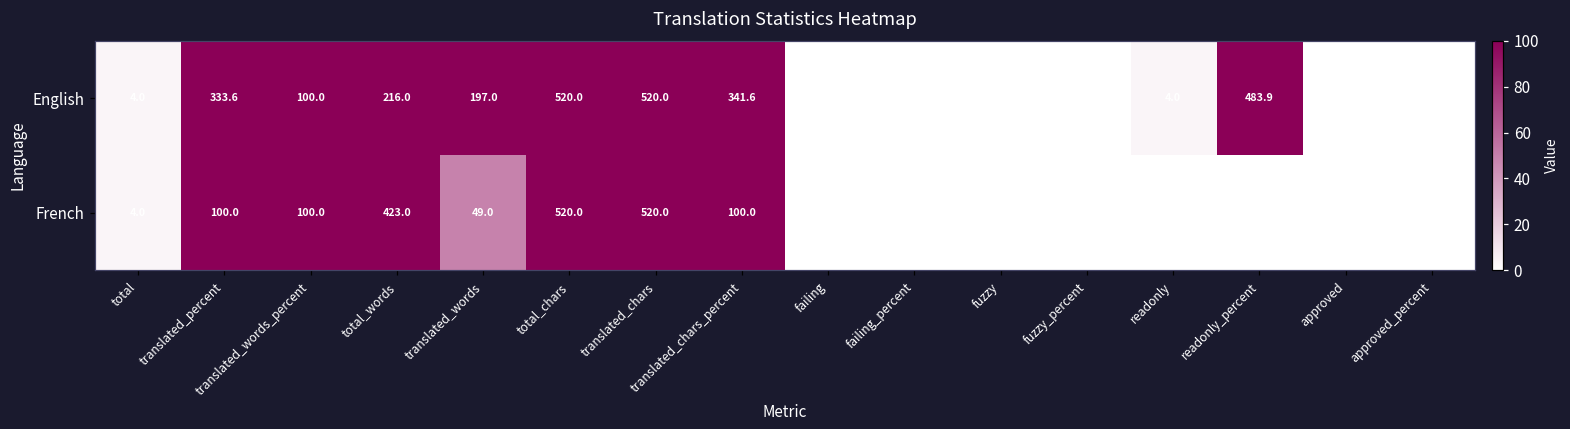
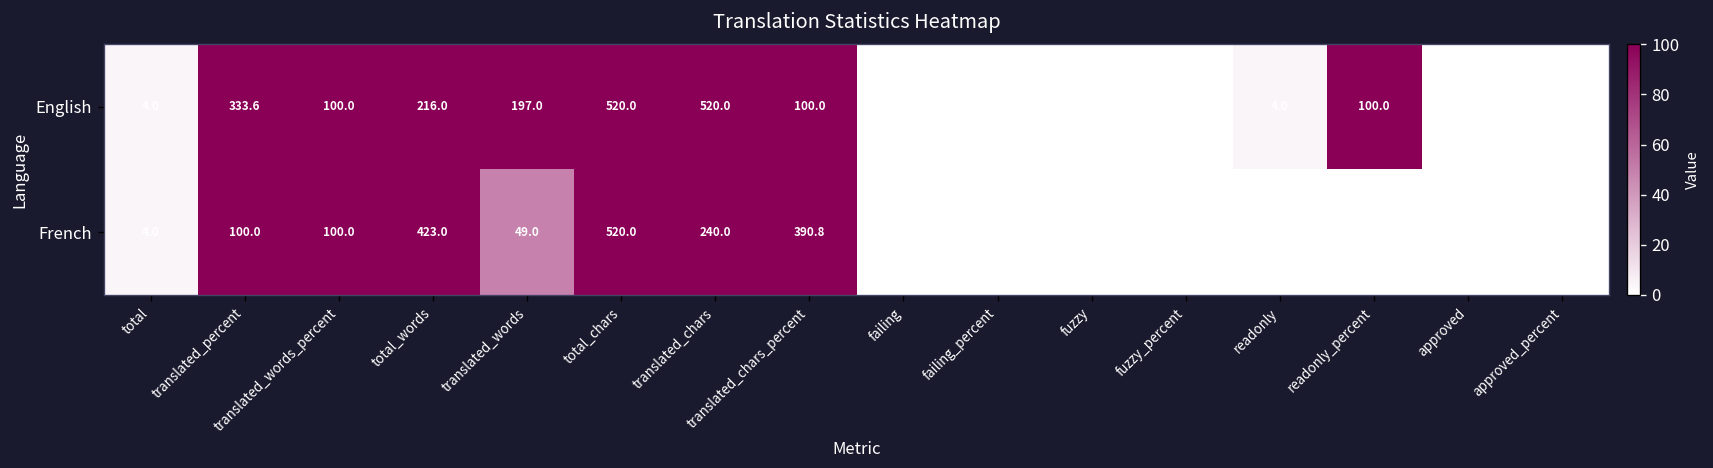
  {
    "English": {
      "translated_percent": 333.6,
      "translated_words_percent": 100.0,
      "total_words": 216.0,
      "translated_words": 197.0,
      "total_chars": 520.0,
      "translated_chars": 520.0,
-     "translated_chars_percent": 341.6,
-     "readonly_percent": 483.9
+     "translated_chars_percent": 100.0,
+     "readonly_percent": 100.0
    },
    "French": {
      "translated_percent": 100.0,
      "translated_words_percent": 100.0,
      "total_words": 423.0,
      "translated_words": 49.0,
      "total_chars": 520.0,
-     "translated_chars": 520.0,
-     "translated_chars_percent": 100.0
+     "translated_chars": 240.0,
+     "translated_chars_percent": 390.8
    }
  }
